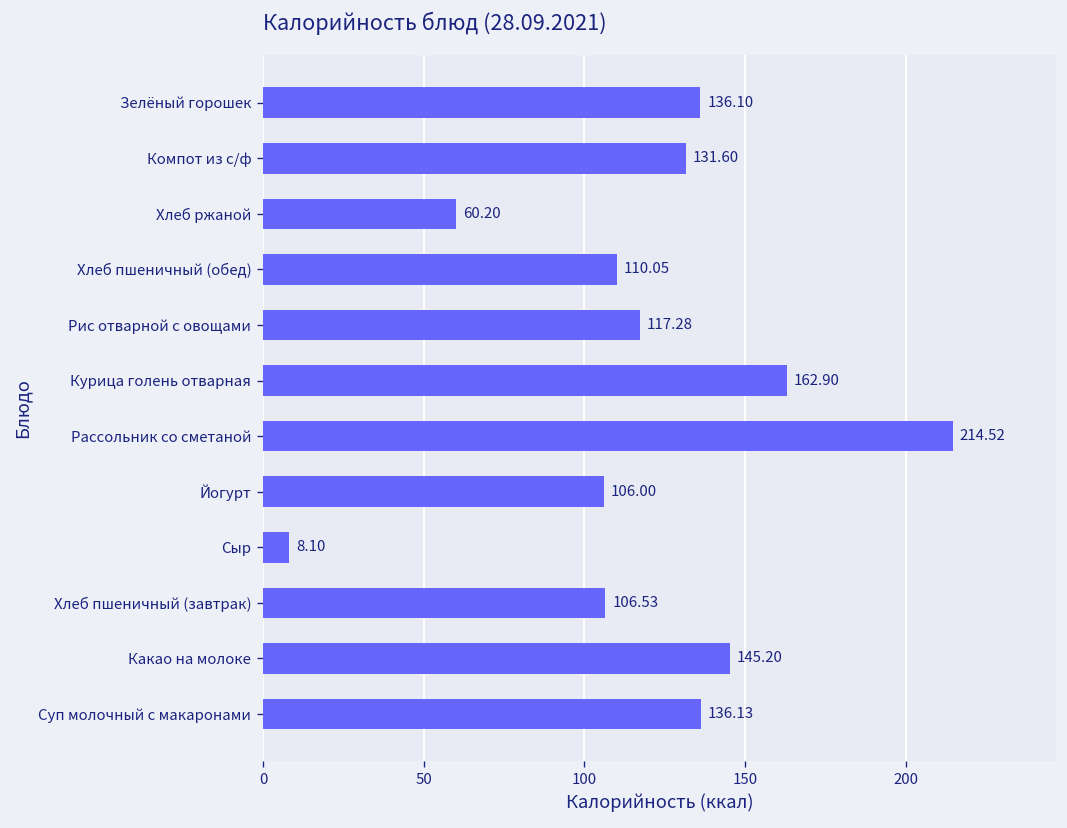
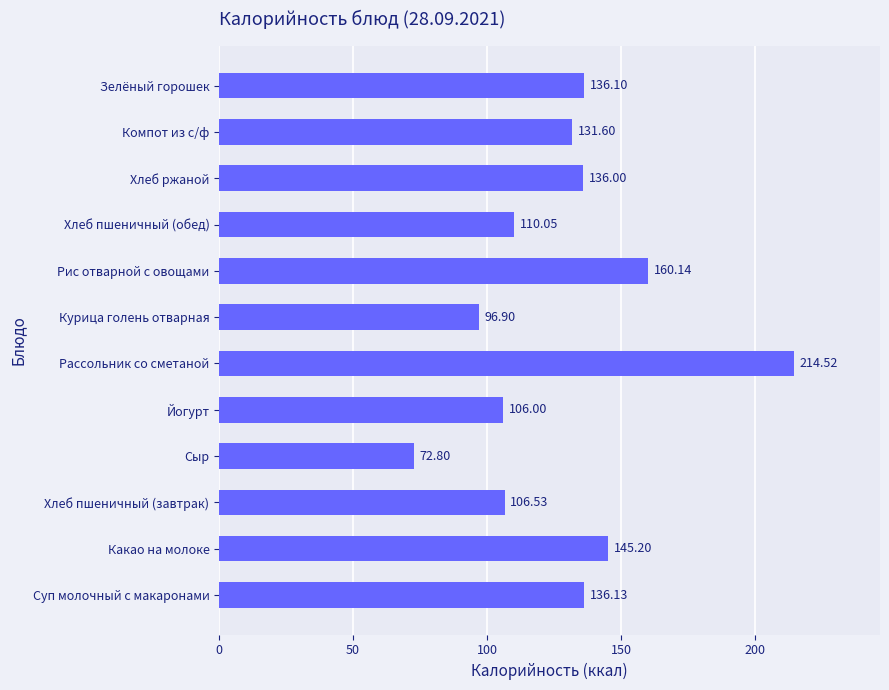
  {
    "Зелёный горошек": 136.10,
    "Компот из с/ф": 131.60,
-   "Хлеб ржаной": 60.20,
+   "Хлеб ржаной": 136.00,
    "Хлеб пшеничный (обед)": 110.05,
-   "Рис отварной с овощами": 117.28,
-   "Курица голень отварная": 162.90,
+   "Рис отварной с овощами": 160.14,
+   "Курица голень отварная": 96.90,
    "Рассольник со сметаной": 214.52,
    "Йогурт": 106.00,
-   "Сыр": 8.10,
+   "Сыр": 72.80,
    "Хлеб пшеничный (завтрак)": 106.53,
    "Какао на молоке": 145.20,
    "Суп молочный с макаронами": 136.13
  }
